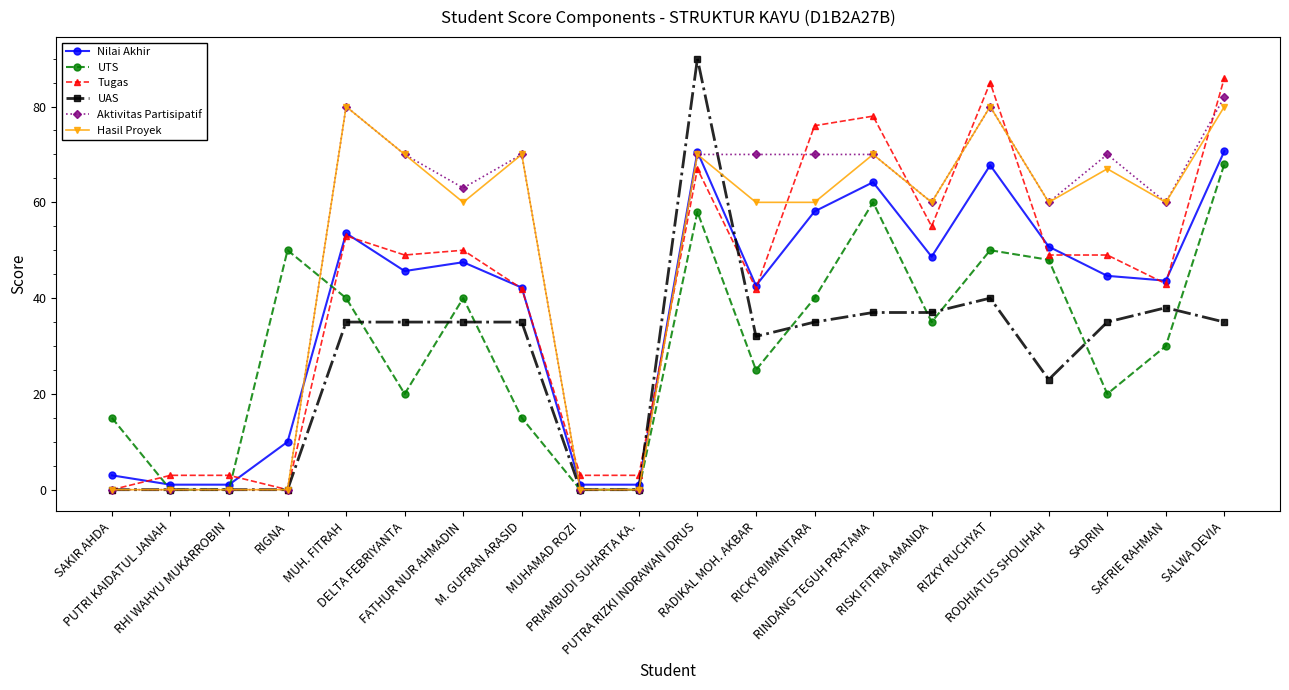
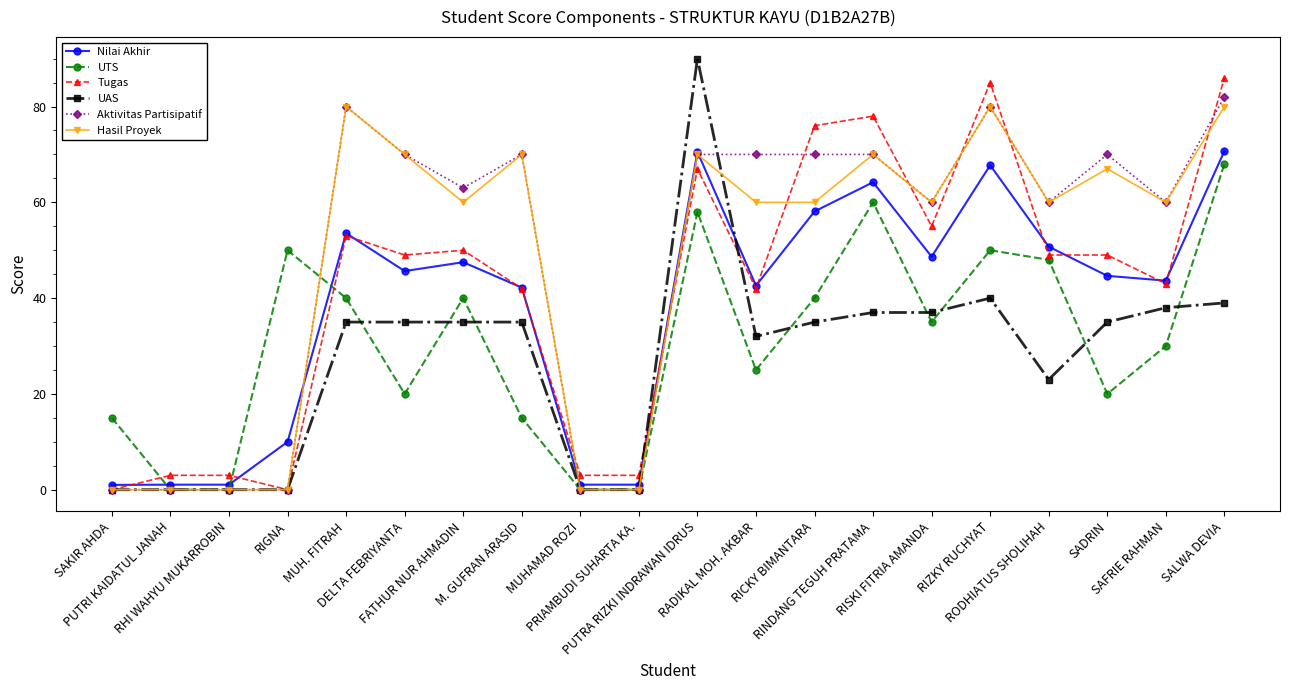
  {
    "Nilai Akhir": {
-     "SAKIR AHDA": 3,
+     "SAKIR AHDA": 1,
      "PUTRI KAIDATUL JANAH": 1,
      "RHI WAHYU MUKARROBIN": 1,
      "RIGNA": 10,
      "MUH. FITRAH": 54,
      "DELTA FEBRIYANTA": 46,
      "FATHUR NUR AHMADIN": 48,
      "MUHAMAD ROZI": 1,
      "PRIAMBUDI SUHARTA KA.": 1,
      "PUTRA RIZKI INDRAWAN IDRUS": 71,
      "RADIKAL MOH. AKBAR": 43,
      "RICKY BIMANTARA": 58,
      "RINDANG TEGUH PRATAMA": 64,
      "RISKI FITRIA AMANDA": 49,
      "RIZKY RUCHYAT": 68,
      "RODHIATUS SHOLIHAH": 51,
      "SADRIN": 45,
      "SAFRIE RAHMAN": 44,
      "SALWA DEVIA": 71
    },
    "UTS": {
      "SAKIR AHDA": 15,
      "RIGNA": 50,
      "MUH. FITRAH": 40,
      "DELTA FEBRIYANTA": 20,
      "FATHUR NUR AHMADIN": 40,
      "M. GUFRAN ARASID": 15,
      "PUTRA RIZKI INDRAWAN IDRUS": 58,
      "RADIKAL MOH. AKBAR": 25,
      "RICKY BIMANTARA": 40,
      "RINDANG TEGUH PRATAMA": 60,
      "RISKI FITRIA AMANDA": 35,
      "RIZKY RUCHYAT": 50,
      "RODHIATUS SHOLIHAH": 48,
      "SADRIN": 20,
      "SAFRIE RAHMAN": 30,
      "SALWA DEVIA": 68
    },
    "Tugas": {
      "PUTRI KAIDATUL JANAH": 3,
      "RHI WAHYU MUKARROBIN": 3,
      "MUH. FITRAH": 53,
      "DELTA FEBRIYANTA": 49,
      "FATHUR NUR AHMADIN": 50,
      "MUHAMAD ROZI": 3,
      "PRIAMBUDI SUHARTA KA.": 3,
      "PUTRA RIZKI INDRAWAN IDRUS": 67,
      "RADIKAL MOH. AKBAR": 42,
      "RICKY BIMANTARA": 76,
      "RINDANG TEGUH PRATAMA": 78,
      "RISKI FITRIA AMANDA": 55,
      "RIZKY RUCHYAT": 85,
      "RODHIATUS SHOLIHAH": 49,
      "SADRIN": 49,
      "SAFRIE RAHMAN": 43,
      "SALWA DEVIA": 86
    },
    "UAS": {
      "MUH. FITRAH": 35,
      "DELTA FEBRIYANTA": 35,
      "FATHUR NUR AHMADIN": 35,
      "M. GUFRAN ARASID": 35,
      "PUTRA RIZKI INDRAWAN IDRUS": 90,
      "RADIKAL MOH. AKBAR": 32,
      "RICKY BIMANTARA": 35,
      "RINDANG TEGUH PRATAMA": 37,
      "RISKI FITRIA AMANDA": 37,
      "RIZKY RUCHYAT": 40,
      "RODHIATUS SHOLIHAH": 23,
      "SADRIN": 35,
      "SAFRIE RAHMAN": 38,
-     "SALWA DEVIA": 35
+     "SALWA DEVIA": 39
    },
    "Aktivitas Partisipatif": {
      "FATHUR NUR AHMADIN": 63,
      "RADIKAL MOH. AKBAR": 70,
      "RICKY BIMANTARA": 70,
      "SADRIN": 70,
      "SALWA DEVIA": 82
    },
    "Hasil Proyek": {
      "FATHUR NUR AHMADIN": 60,
      "RADIKAL MOH. AKBAR": 60,
      "RICKY BIMANTARA": 60,
      "SADRIN": 67,
      "SALWA DEVIA": 80
    }
  }
